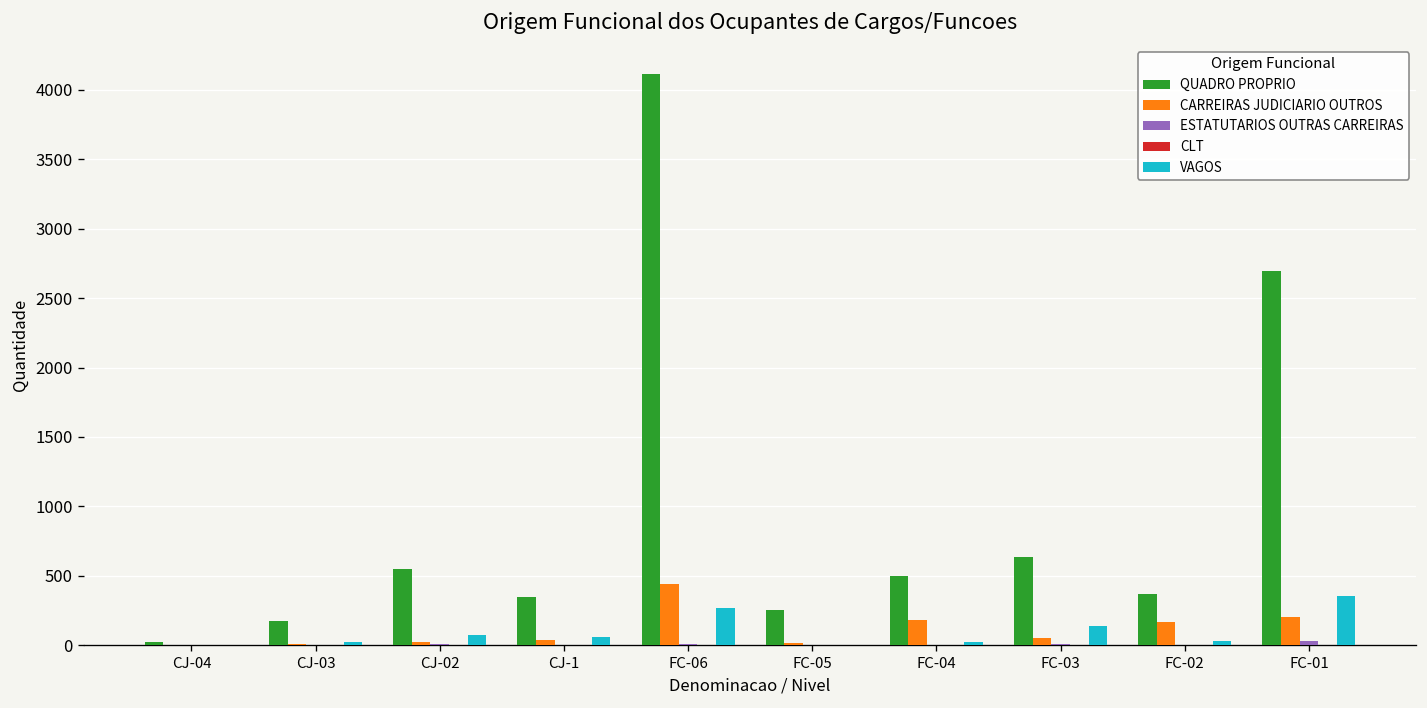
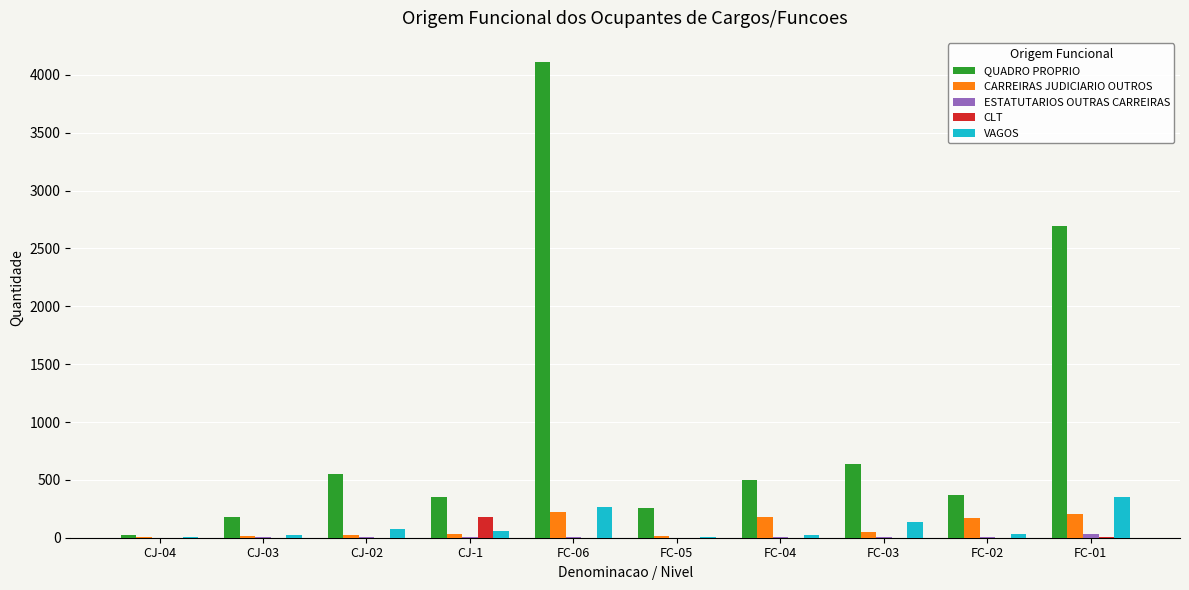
  {
    "QUADRO PROPRIO": {
      "CJ-04": 20,
      "CJ-03": 180,
      "CJ-02": 550,
      "CJ-1": 350,
      "FC-06": 4110,
      "FC-05": 260,
      "FC-04": 500,
      "FC-03": 640,
      "FC-02": 370,
      "FC-01": 2700
    },
    "CARREIRAS JUDICIARIO OUTROS": {
      "CJ-1": 40,
-     "FC-06": 440,
+     "FC-06": 220,
      "FC-04": 180,
      "FC-03": 50,
      "FC-02": 170,
      "FC-01": 210
    },
    "ESTATUTARIOS OUTRAS CARREIRAS": {
      "FC-01": 30
    },
    "CLT": {
      "CJ-04": 0,
      "CJ-03": 0,
      "CJ-02": 0,
-     "CJ-1": 0,
+     "CJ-1": 180,
      "FC-06": 0,
      "FC-05": 0,
      "FC-04": 0,
      "FC-03": 0,
      "FC-02": 0
    },
    "VAGOS": {
      "CJ-03": 20,
      "CJ-02": 70,
      "CJ-1": 60,
      "FC-06": 270,
      "FC-04": 20,
      "FC-03": 140,
      "FC-02": 30,
      "FC-01": 360
    }
  }
